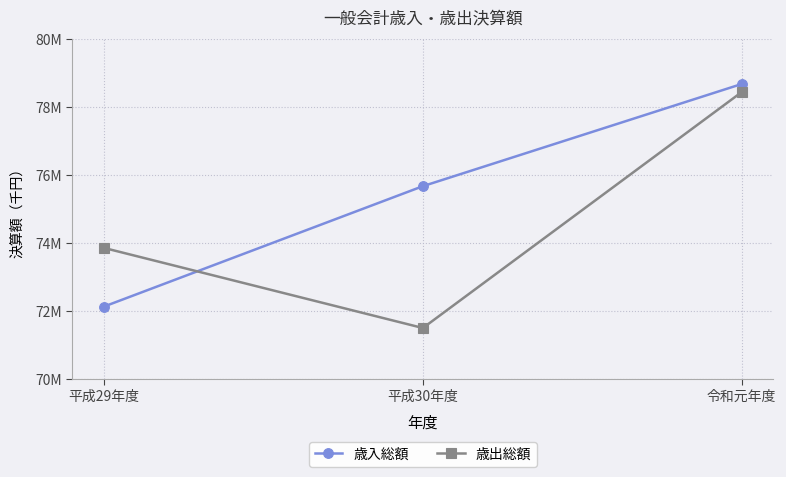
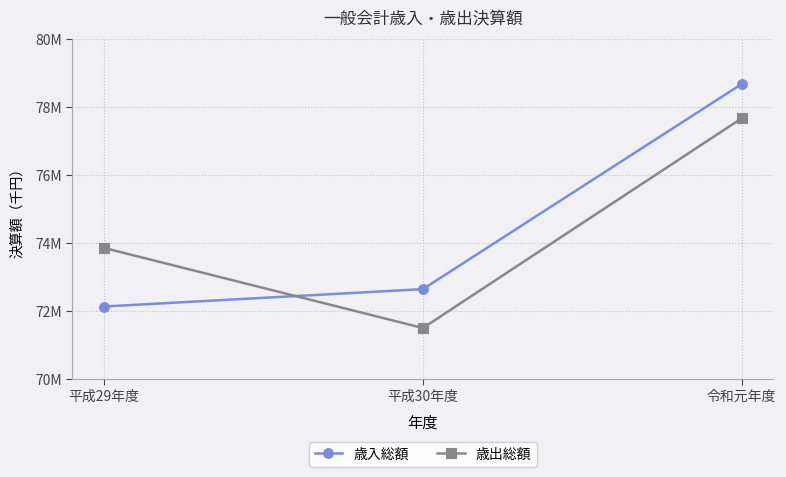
  {
    "歳入総額": {
      "平成29年度": 72100000,
-     "平成30年度": 75700000,
+     "平成30年度": 72600000,
      "令和元年度": 78700000
    },
    "歳出総額": {
      "平成29年度": 73900000,
      "平成30年度": 71500000,
-     "令和元年度": 78400000
+     "令和元年度": 77700000
    }
  }
